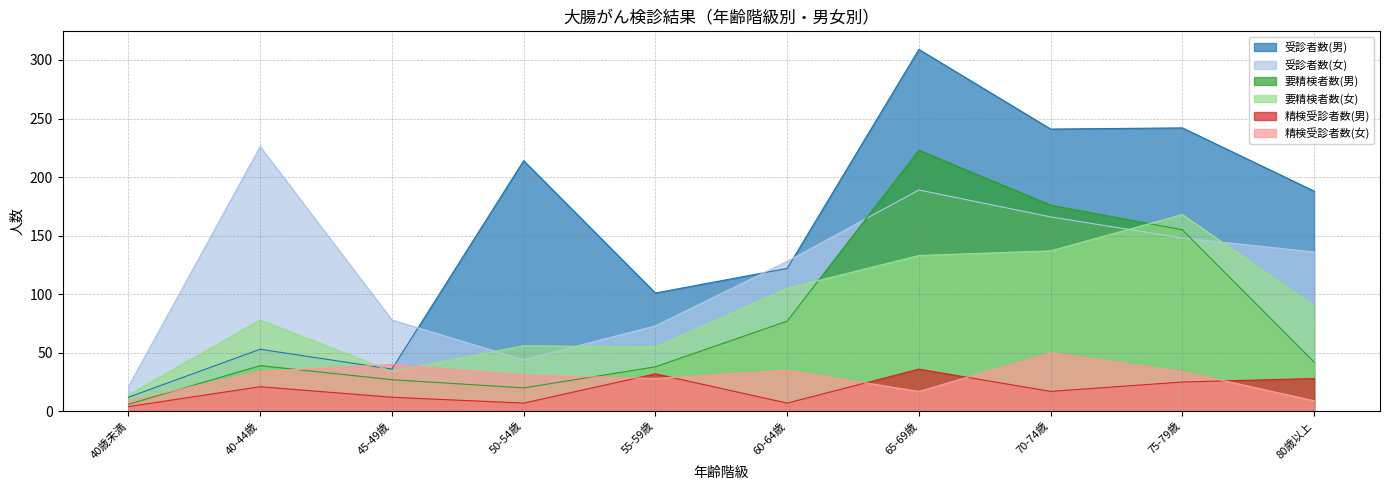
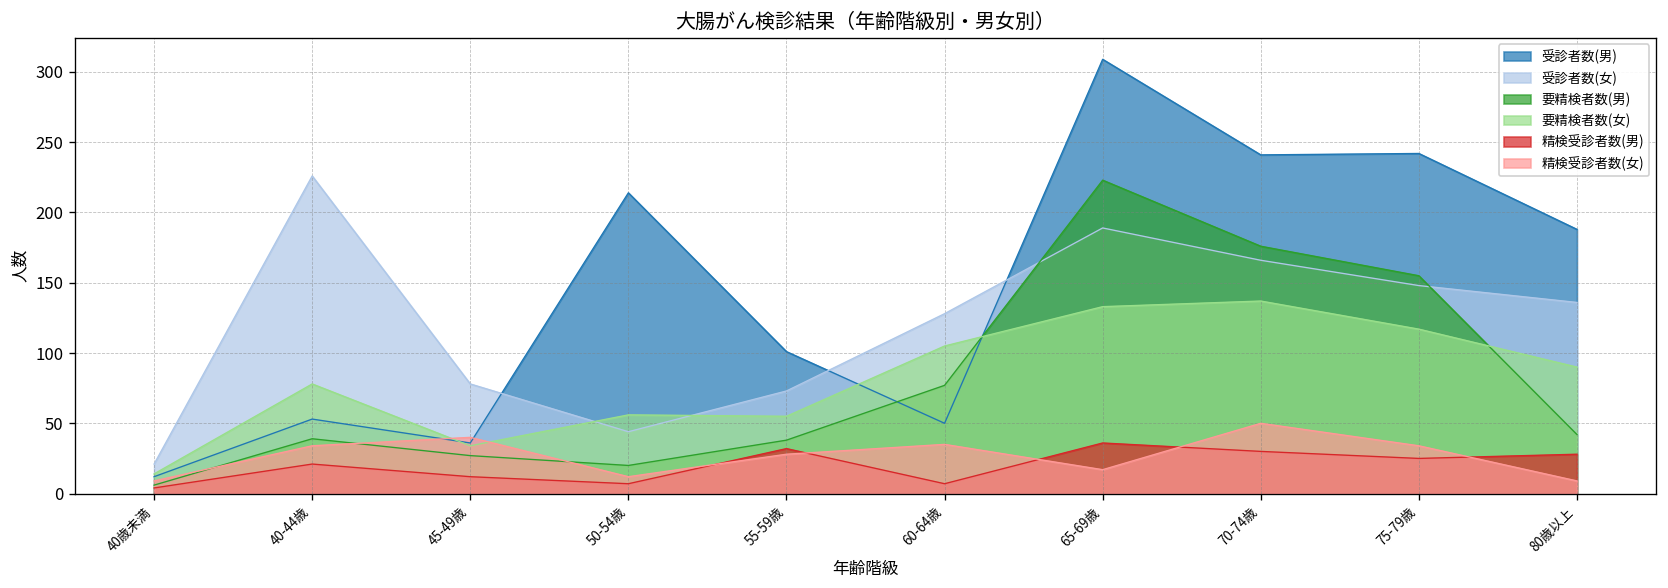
  {
    "受診者数(男)": {
      "40-44歳": 53,
      "50-54歳": 214,
      "55-59歳": 101,
-     "60-64歳": 122,
+     "60-64歳": 50,
      "65-69歳": 309,
      "70-74歳": 241,
      "75-79歳": 242,
      "80歳以上": 188
    },
    "受診者数(女)": {
      "40歳未満": 21,
      "40-44歳": 226,
      "45-49歳": 78,
      "50-54歳": 44,
      "55-59歳": 73,
      "60-64歳": 128,
      "65-69歳": 189,
      "70-74歳": 166,
      "75-79歳": 148,
      "80歳以上": 136
    },
    "要精検者数(男)": {
      "40-44歳": 39,
      "45-49歳": 27,
      "50-54歳": 20,
      "55-59歳": 38,
      "60-64歳": 77,
      "65-69歳": 223,
      "70-74歳": 176,
      "75-79歳": 155,
      "80歳以上": 42
    },
    "要精検者数(女)": {
      "40-44歳": 78,
      "50-54歳": 56,
      "55-59歳": 55,
      "60-64歳": 105,
      "65-69歳": 133,
      "70-74歳": 137,
-     "75-79歳": 168,
+     "75-79歳": 117,
      "80歳以上": 90
    },
    "精検受診者数(男)": {
      "40-44歳": 21,
      "45-49歳": 12,
      "50-54歳": 7,
      "55-59歳": 32,
      "60-64歳": 7,
      "65-69歳": 36,
-     "70-74歳": 17,
+     "70-74歳": 30,
      "75-79歳": 25,
      "80歳以上": 28
    },
    "精検受診者数(女)": {
      "40歳未満": 9,
      "40-44歳": 34,
      "45-49歳": 40,
-     "50-54歳": 31,
+     "50-54歳": 12,
      "55-59歳": 28,
      "60-64歳": 35,
      "65-69歳": 17,
      "70-74歳": 50,
      "75-79歳": 34,
      "80歳以上": 9
    }
  }
